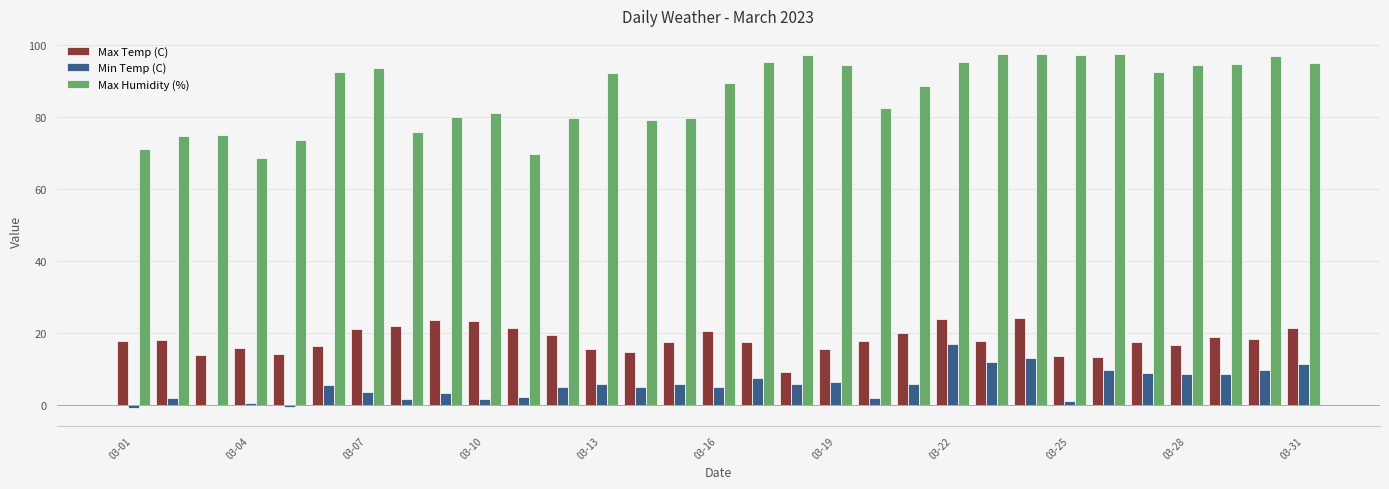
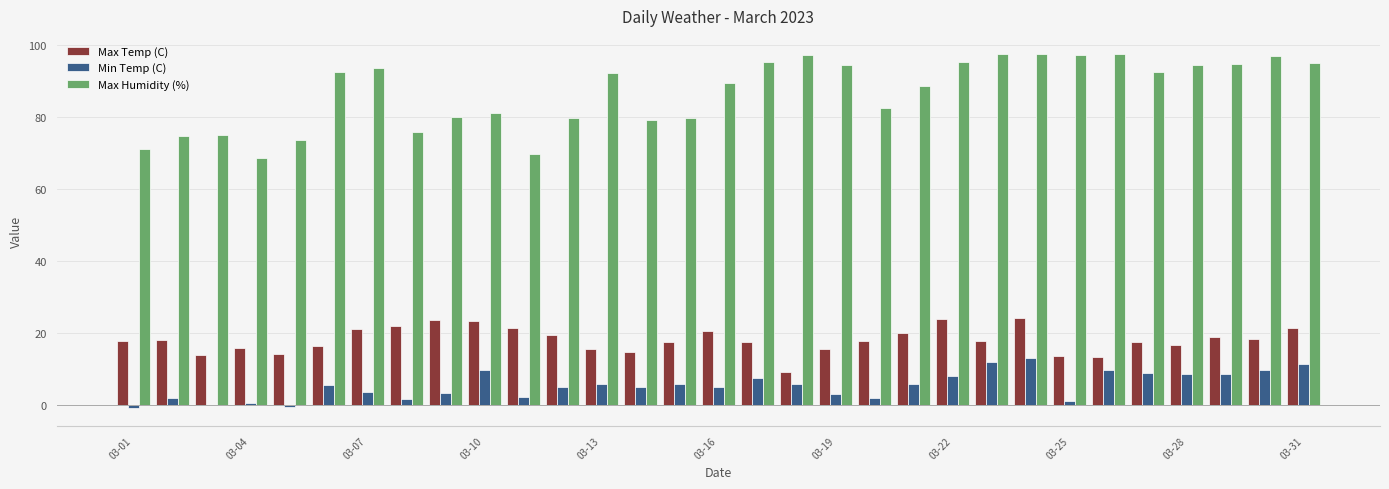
  {
    "Min Temp (C)": {
      "03-01": -1,
      "03-04": 1,
      "03-07": 4,
-     "03-10": 2,
+     "03-10": 10,
      "03-13": 6,
      "03-16": 5,
-     "03-19": 6,
-     "03-22": 17,
+     "03-19": 3,
+     "03-22": 8,
      "03-25": 1,
      "03-28": 9,
      "03-31": 12
    }
  }
